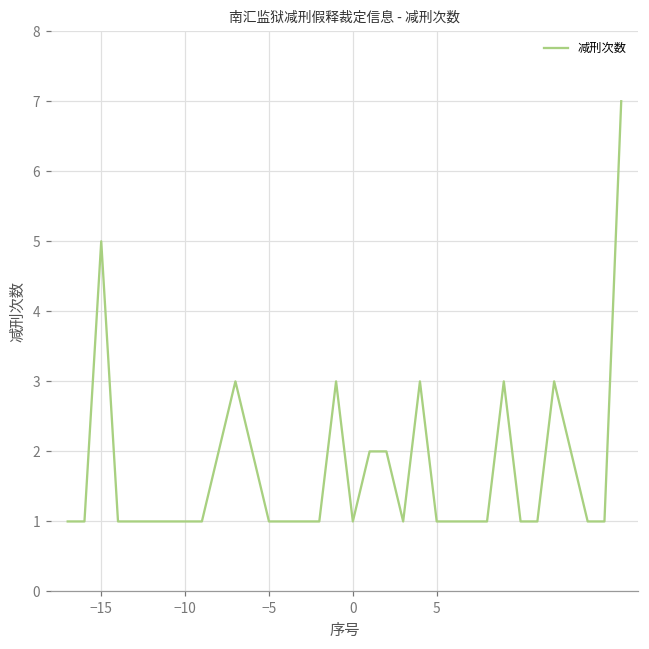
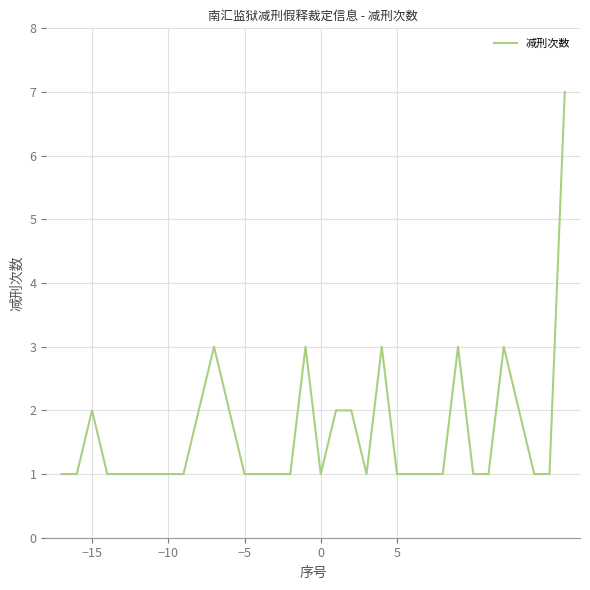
  {
-   "−15": 5,
+   "−15": 2,
    "−10": 1,
    "−5": 1,
    "0": 1,
    "5": 1
  }
